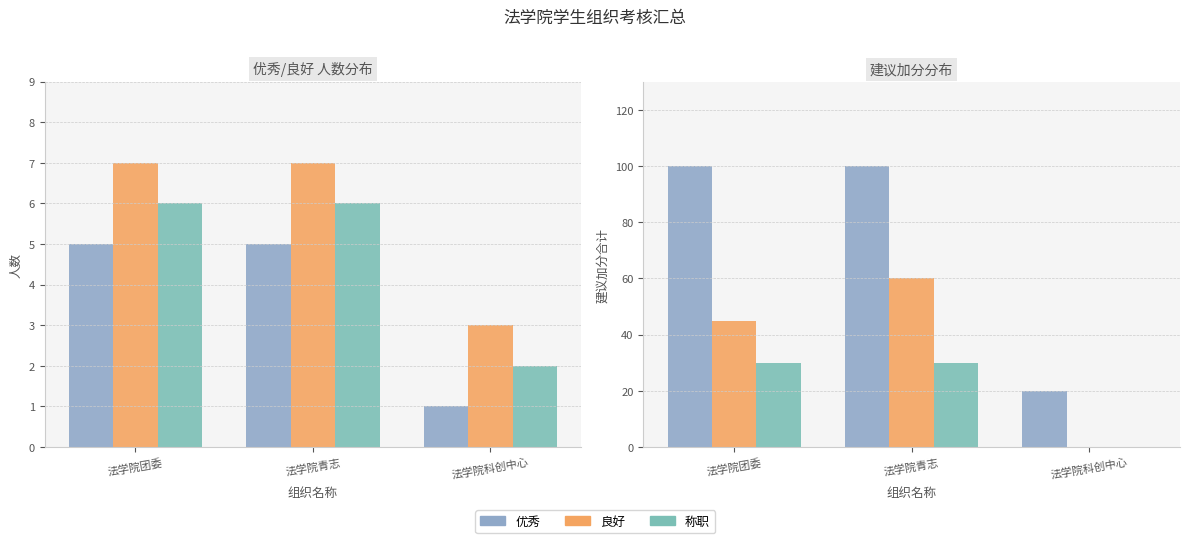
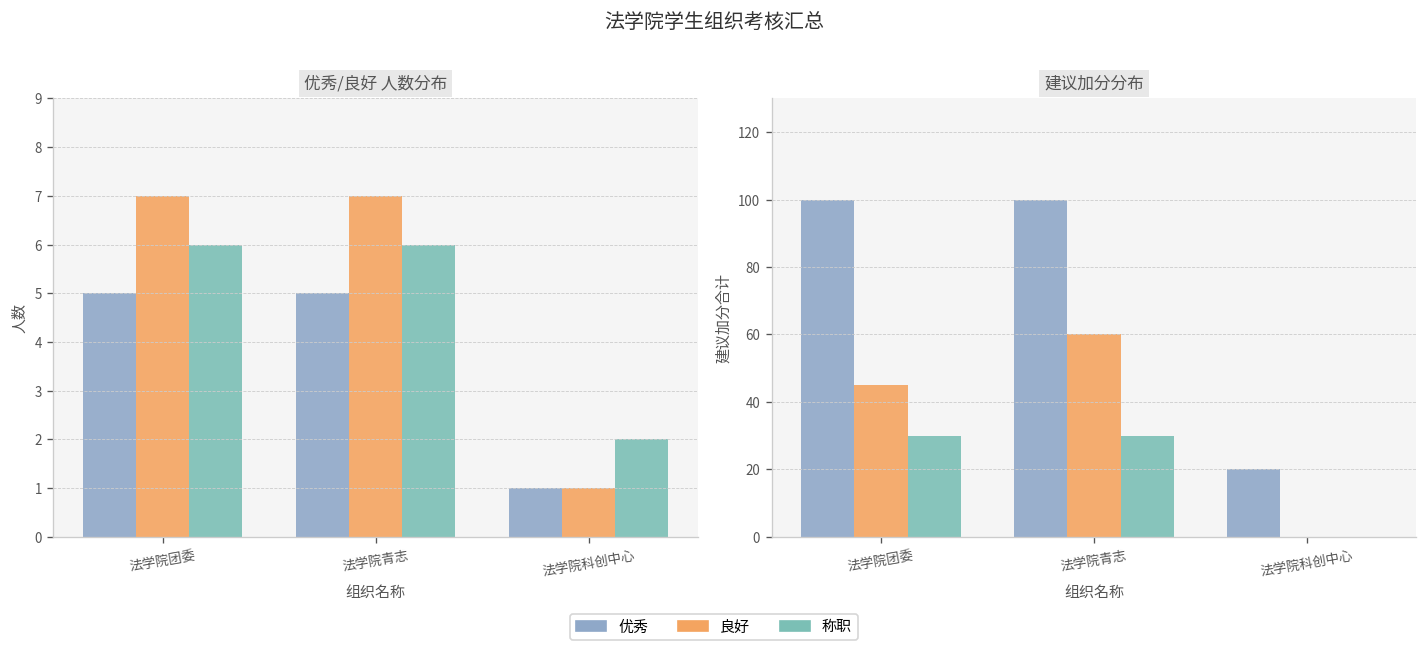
  {
    "优秀/良好 人数分布": {
      "良好": {
        "法学院团委": 7,
        "法学院青志": 7,
-       "法学院科创中心": 3
+       "法学院科创中心": 1
      }
    },
    "建议加分分布": {
      "良好": {
        "法学院团委": 45,
        "法学院青志": 60,
        "法学院科创中心": 0
      }
    }
  }
